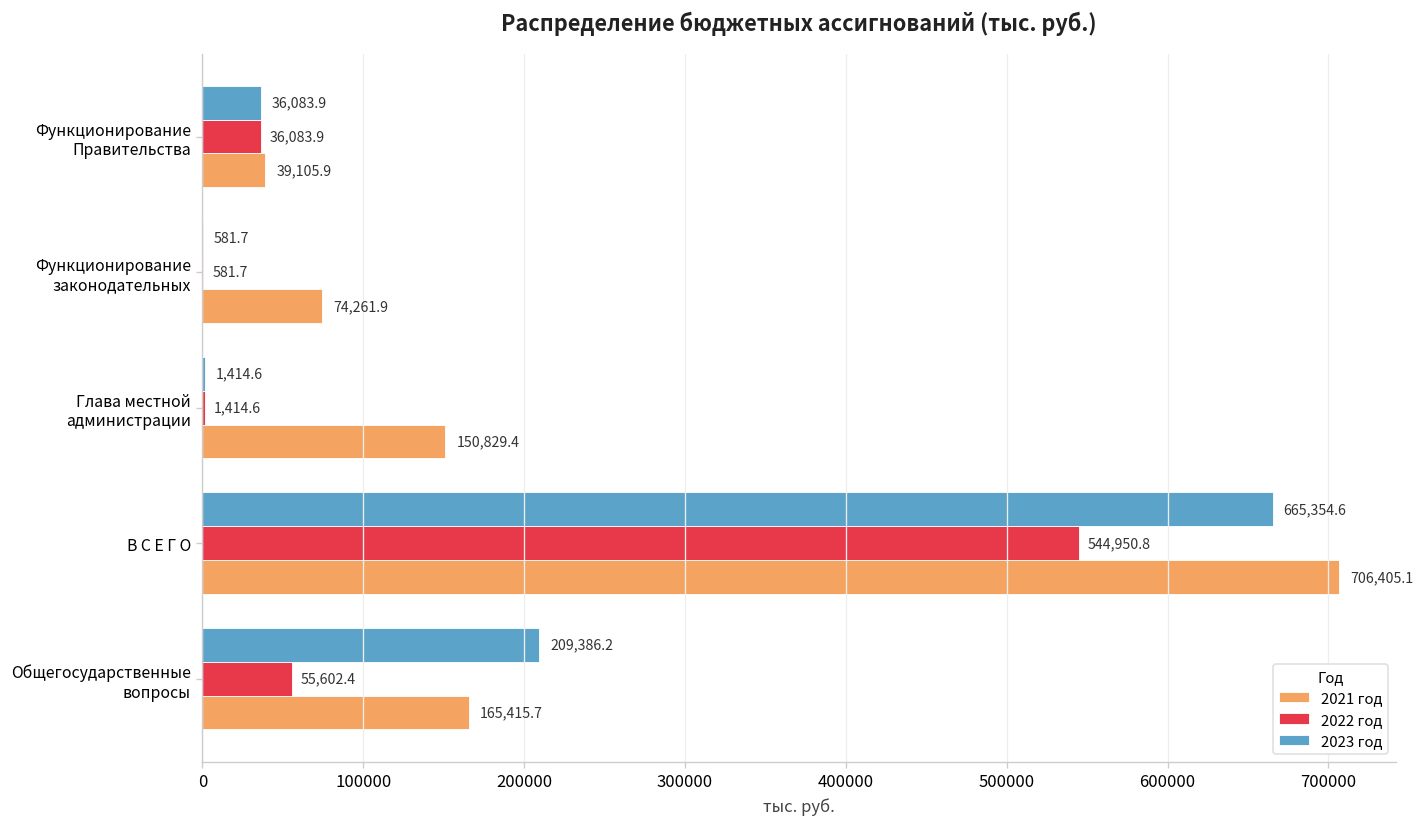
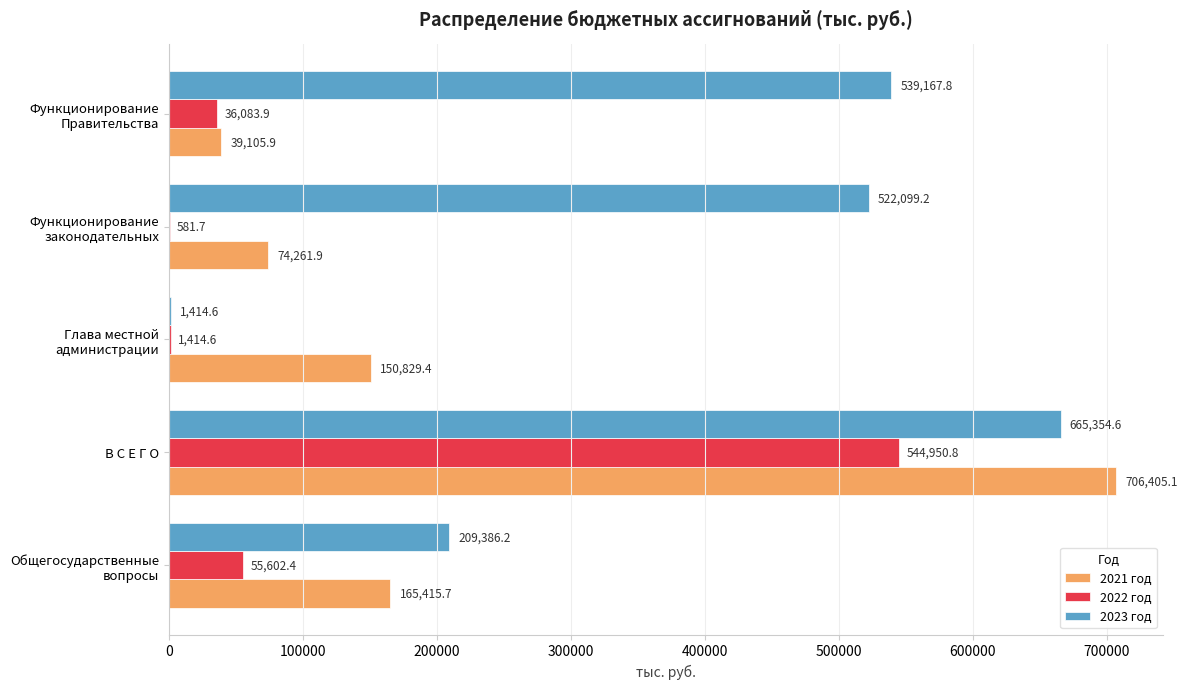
  {
    "2021 год": {
      "Функционирование Правительства": "39,105.9",
      "Функционирование законодательных": "74,261.9",
      "Глава местной администрации": "150,829.4",
      "В С Е Г О": "706,405.1",
      "Общегосударственные вопросы": "165,415.7"
    },
    "2022 год": {
      "Функционирование Правительства": "36,083.9",
      "Функционирование законодательных": "581.7",
      "Глава местной администрации": "1,414.6",
      "В С Е Г О": "544,950.8",
      "Общегосударственные вопросы": "55,602.4"
    },
    "2023 год": {
-     "Функционирование Правительства": "36,083.9",
-     "Функционирование законодательных": "581.7",
+     "Функционирование Правительства": "539,167.8",
+     "Функционирование законодательных": "522,099.2",
      "Глава местной администрации": "1,414.6",
      "В С Е Г О": "665,354.6",
      "Общегосударственные вопросы": "209,386.2"
    }
  }
